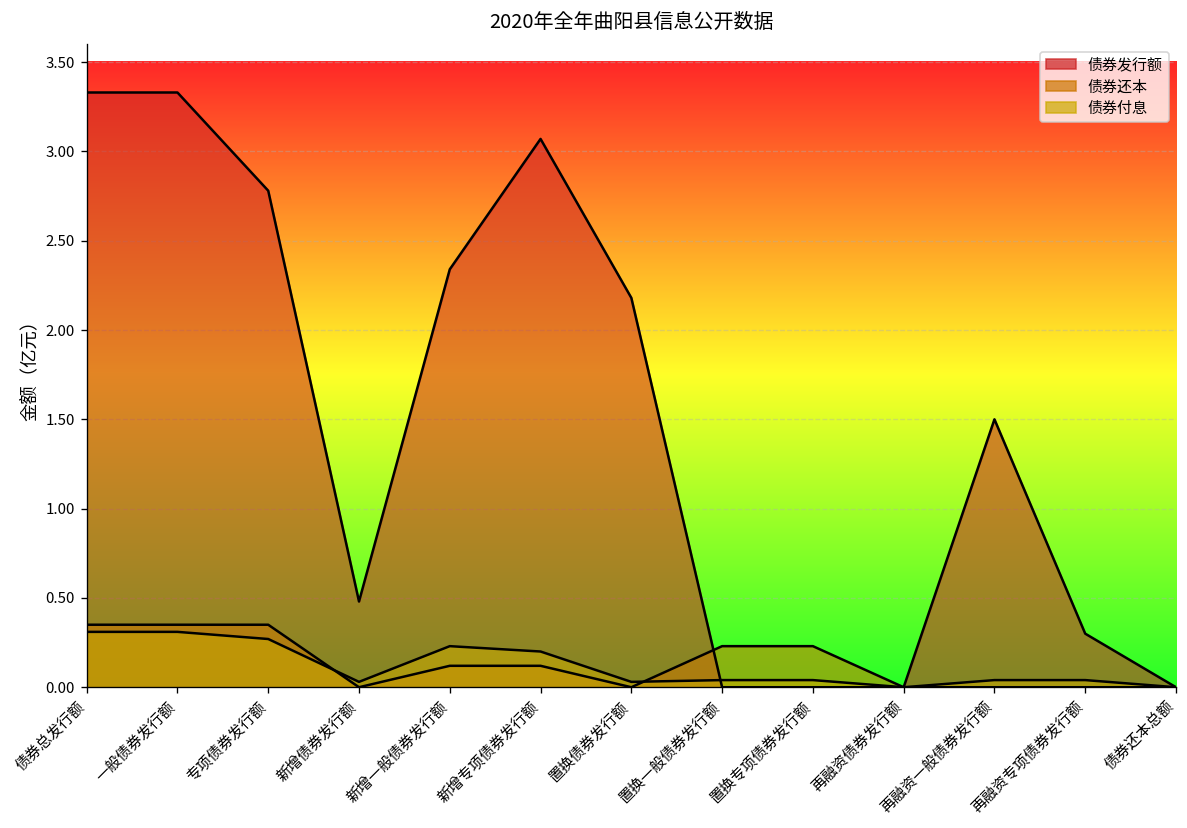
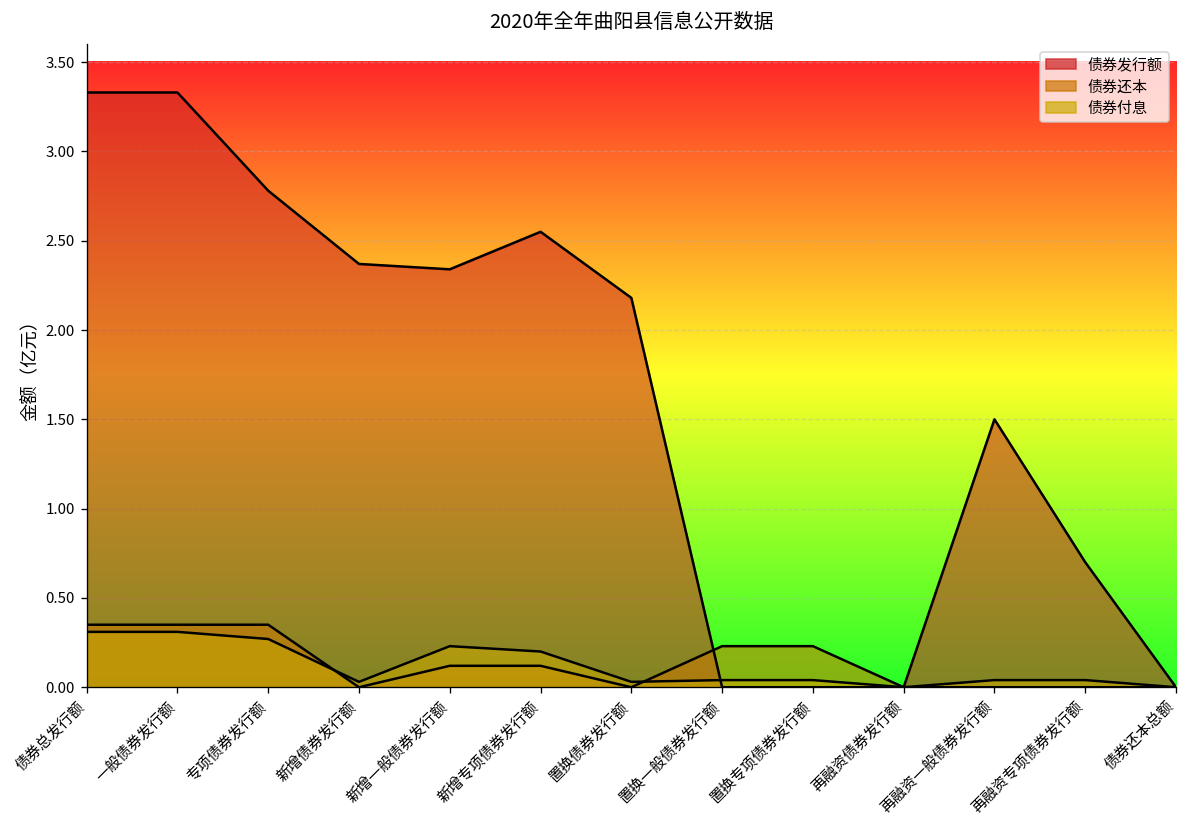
  {
    "债券发行额": {
      "债券总发行额": 3.33,
      "一般债券发行额": 3.33,
      "专项债券发行额": 2.78,
-     "新增债券发行额": 0.48,
+     "新增债券发行额": 2.37,
      "新增一般债券发行额": 2.34,
-     "新增专项债券发行额": 3.07,
+     "新增专项债券发行额": 2.55,
      "置换债券发行额": 2.18,
      "置换一般债券发行额": 0.00,
      "置换专项债券发行额": 0.00,
      "再融资一般债券发行额": 1.50,
-     "再融资专项债券发行额": 0.3
+     "再融资专项债券发行额": 0.7
    }
  }
